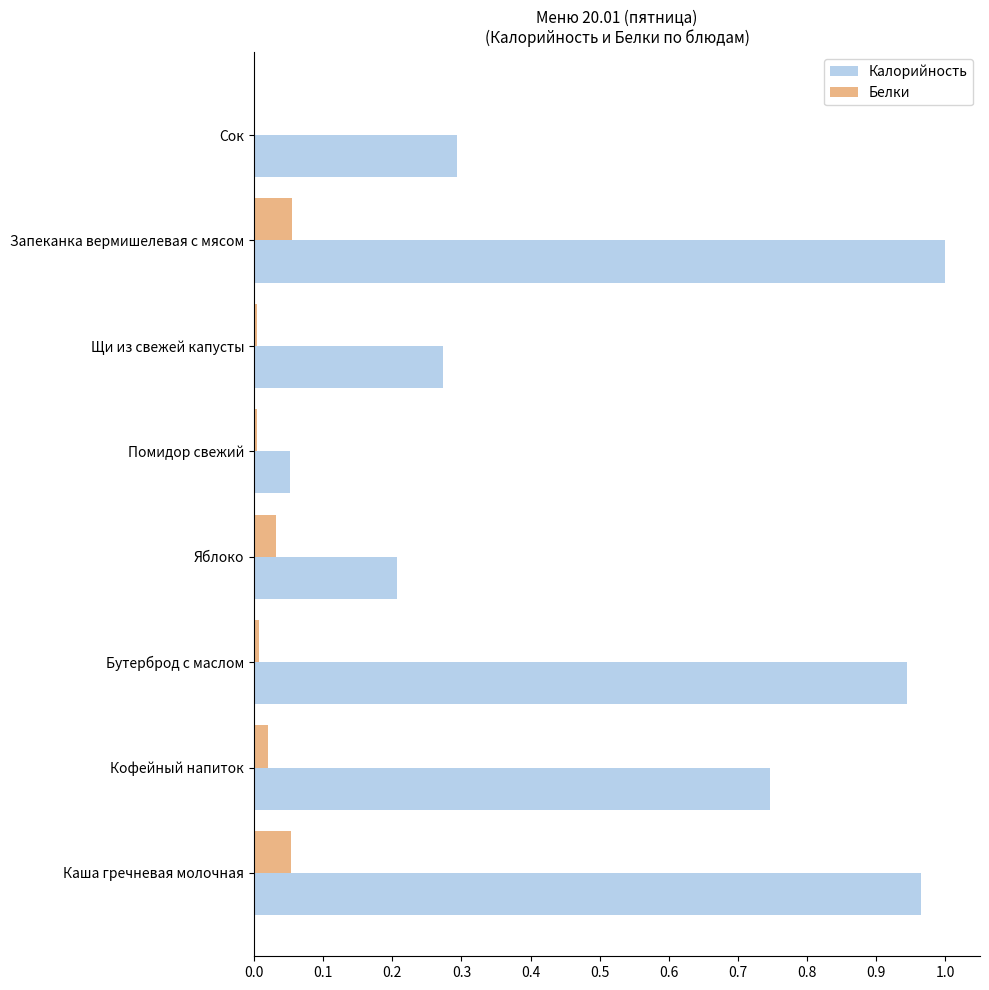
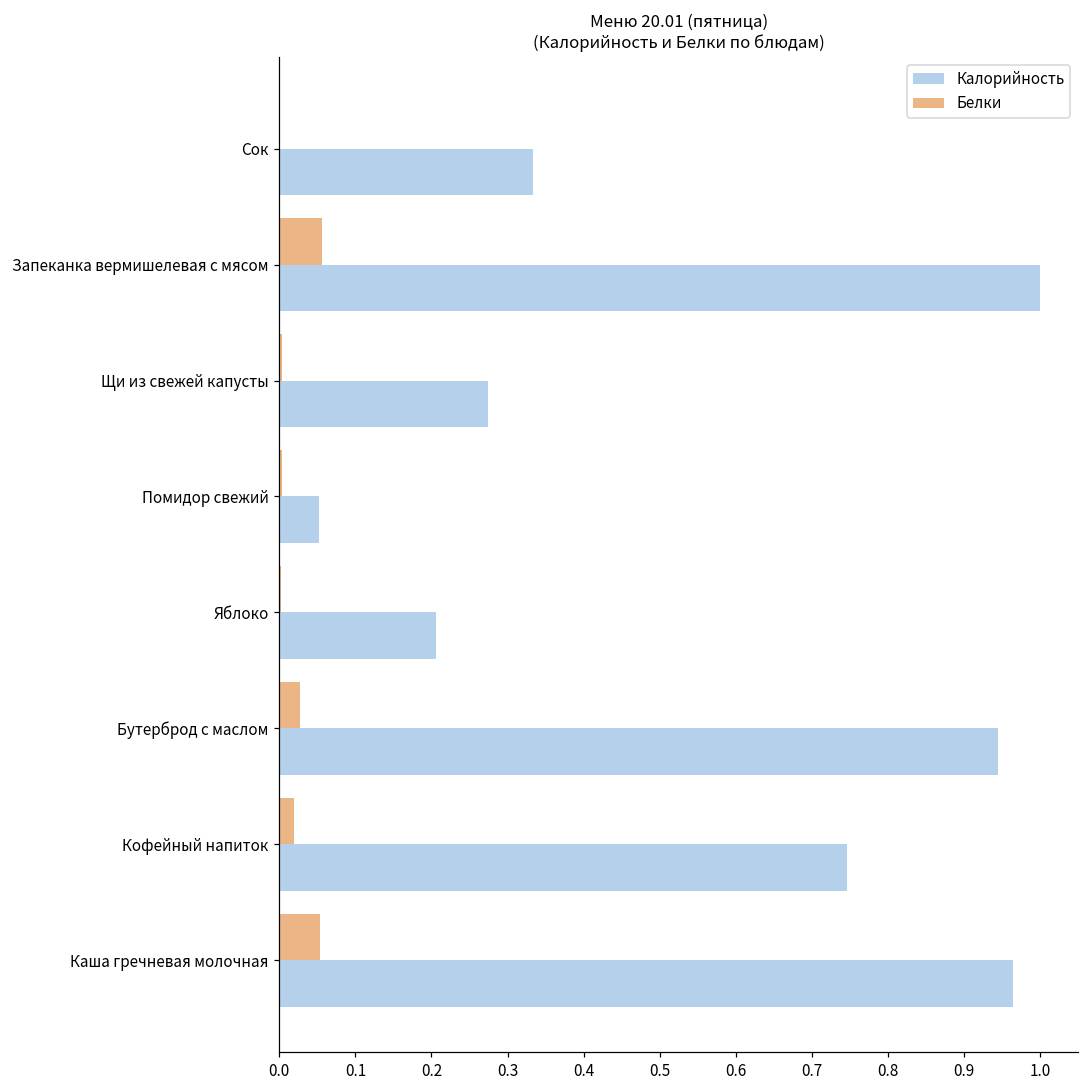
  {
    "Калорийность": {
-     "Сок": 0.29,
+     "Сок": 0.33,
      "Запеканка вермишелевая с мясом": 1.00,
      "Щи из свежей капусты": 0.27,
      "Помидор свежий": 0.05,
      "Яблоко": 0.21,
      "Бутерброд с маслом": 0.94,
      "Кофейный напиток": 0.75,
      "Каша гречневая молочная": 0.96
    },
    "Белки": {
      "Сок": 0.00,
      "Запеканка вермишелевая с мясом": 0.06,
      "Щи из свежей капусты": 0.00,
      "Помидор свежий": 0.00,
-     "Яблоко": 0.03,
-     "Бутерброд с маслом": 0.01,
+     "Яблоко": 0.00,
+     "Бутерброд с маслом": 0.03,
      "Кофейный напиток": 0.02,
      "Каша гречневая молочная": 0.05
    }
  }
